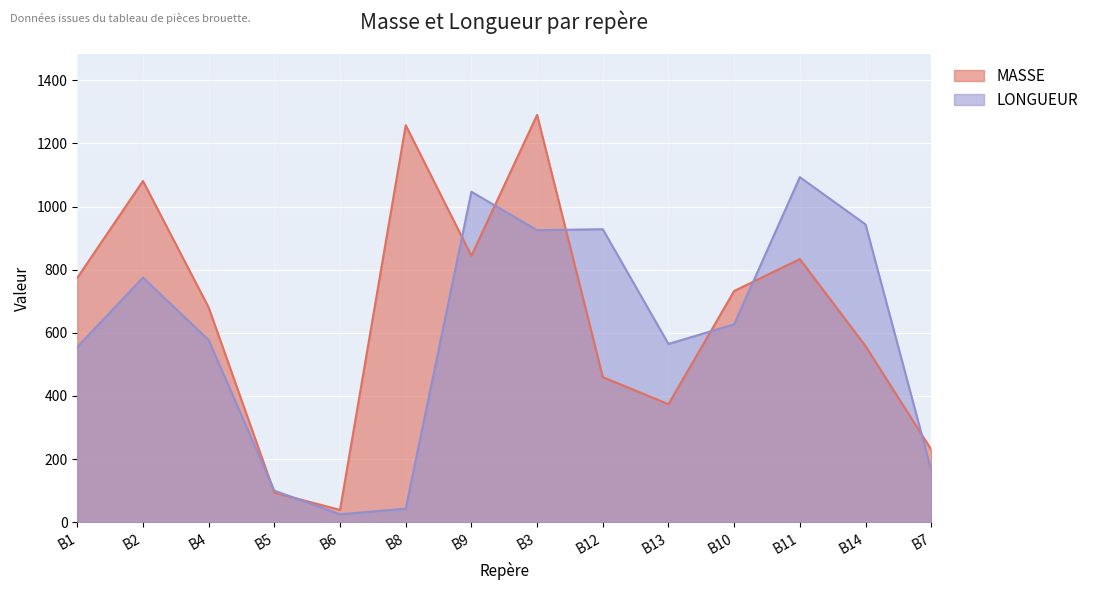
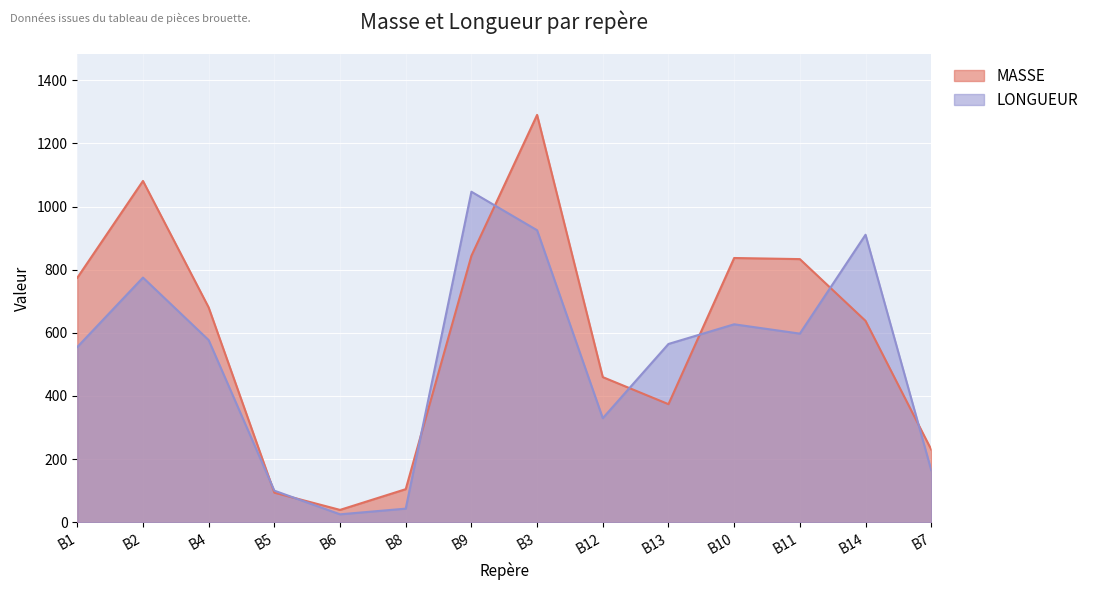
  {
    "MASSE": {
      "B1": 770,
      "B2": 1080,
      "B4": 680,
      "B6": 40,
-     "B8": 1260,
+     "B8": 100,
      "B9": 840,
      "B3": 1290,
      "B12": 460,
      "B13": 370,
-     "B10": 730,
+     "B10": 840,
      "B11": 830,
-     "B14": 560,
+     "B14": 640,
      "B7": 230
    },
    "LONGUEUR": {
      "B1": 560,
      "B2": 780,
      "B4": 580,
      "B6": 30,
      "B8": 40,
      "B9": 1050,
      "B3": 930,
-     "B12": 930,
+     "B12": 330,
      "B13": 560,
      "B10": 630,
-     "B11": 1090,
-     "B14": 940,
+     "B11": 600,
+     "B14": 910,
      "B7": 170
    }
  }
